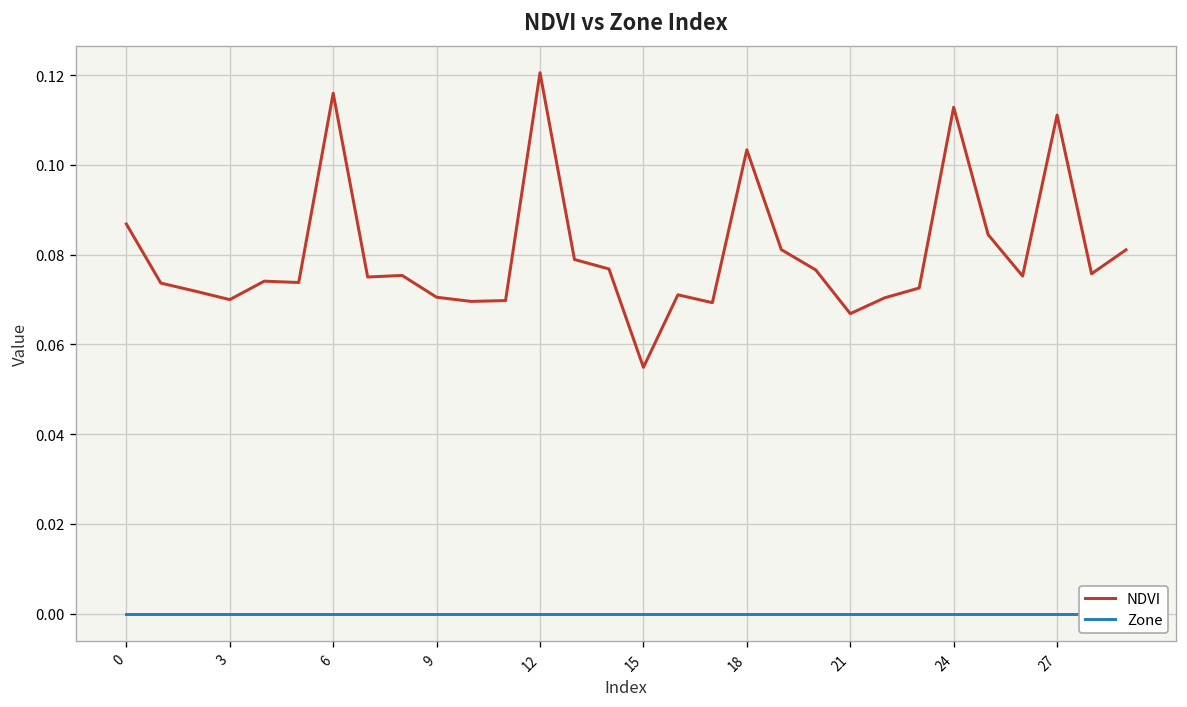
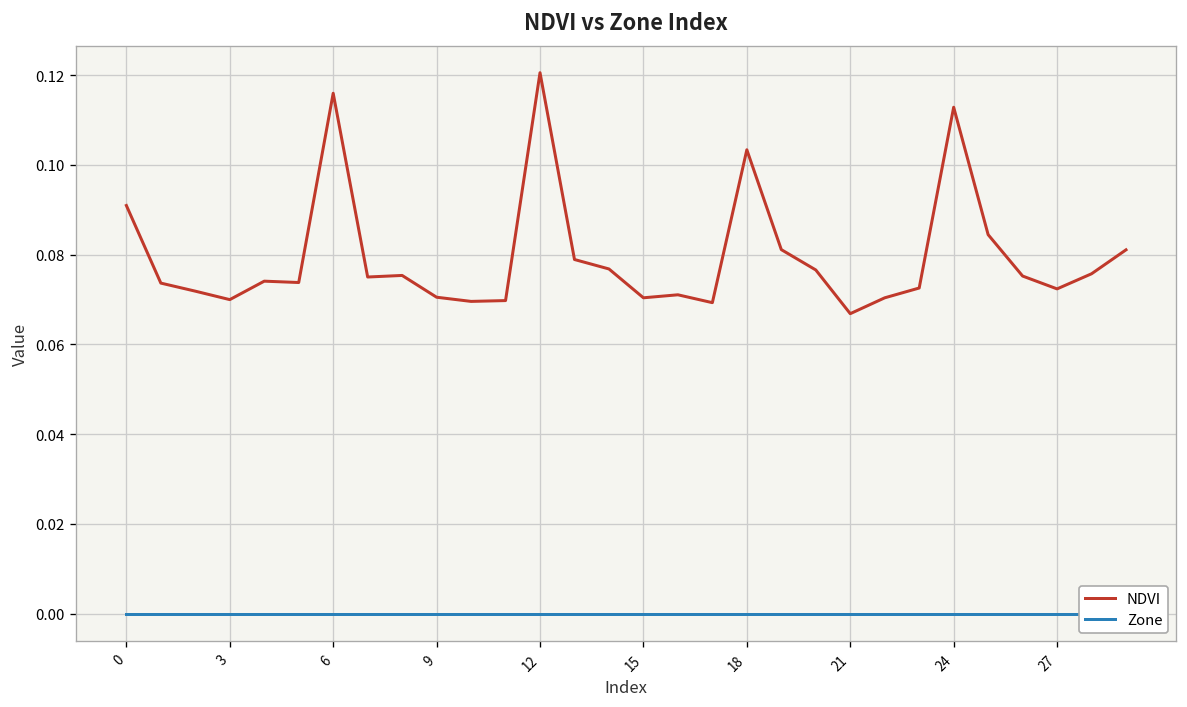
  {
    "NDVI": {
-     "0": 0.087,
+     "0": 0.091,
      "3": 0.070,
      "6": 0.116,
      "9": 0.071,
      "12": 0.121,
-     "15": 0.055,
+     "15": 0.070,
      "18": 0.103,
      "21": 0.067,
      "24": 0.113,
-     "27": 0.111
+     "27": 0.072
    },
    "Zone": {
      "0": 0.000,
      "3": 0.000,
      "6": 0.000,
      "9": 0.000,
      "12": 0.000,
      "15": 0.000,
      "18": 0.000,
      "21": 0.000,
      "24": 0.000,
      "27": 0.000
    }
  }
